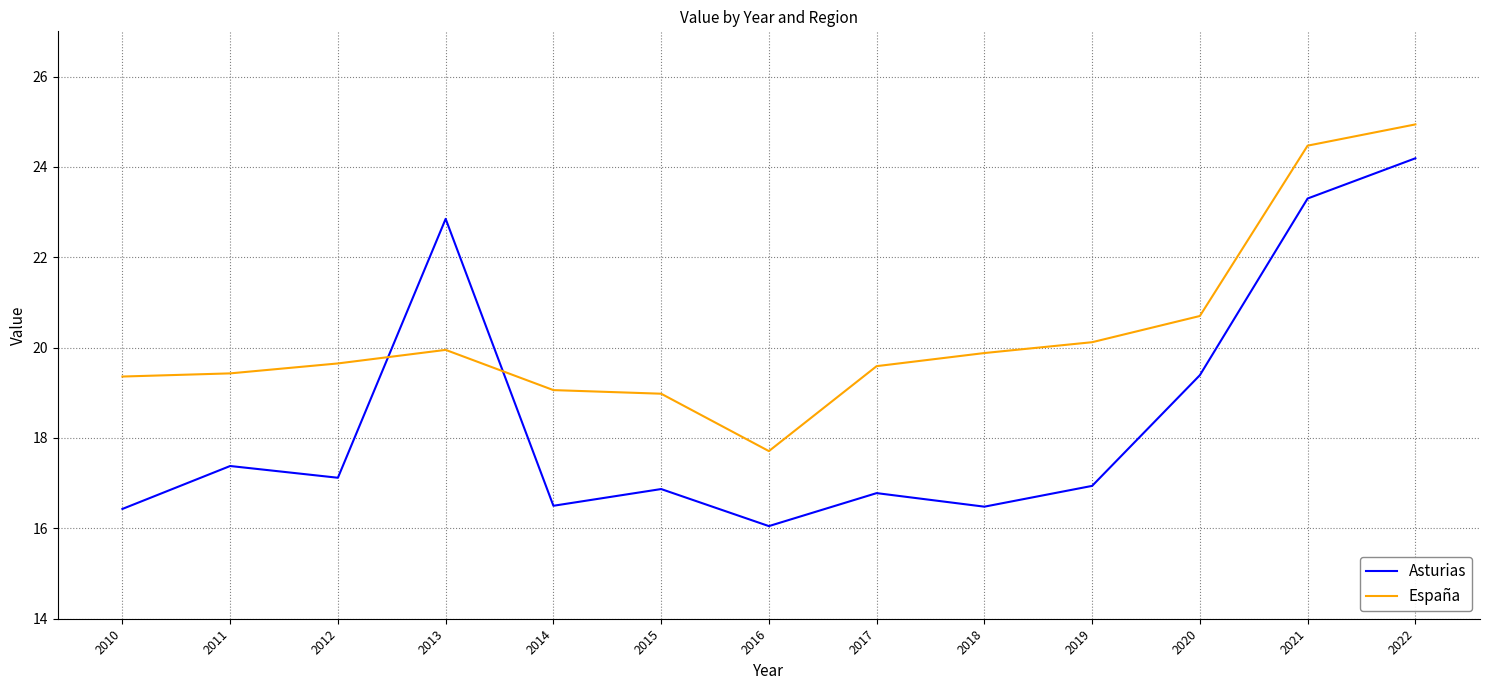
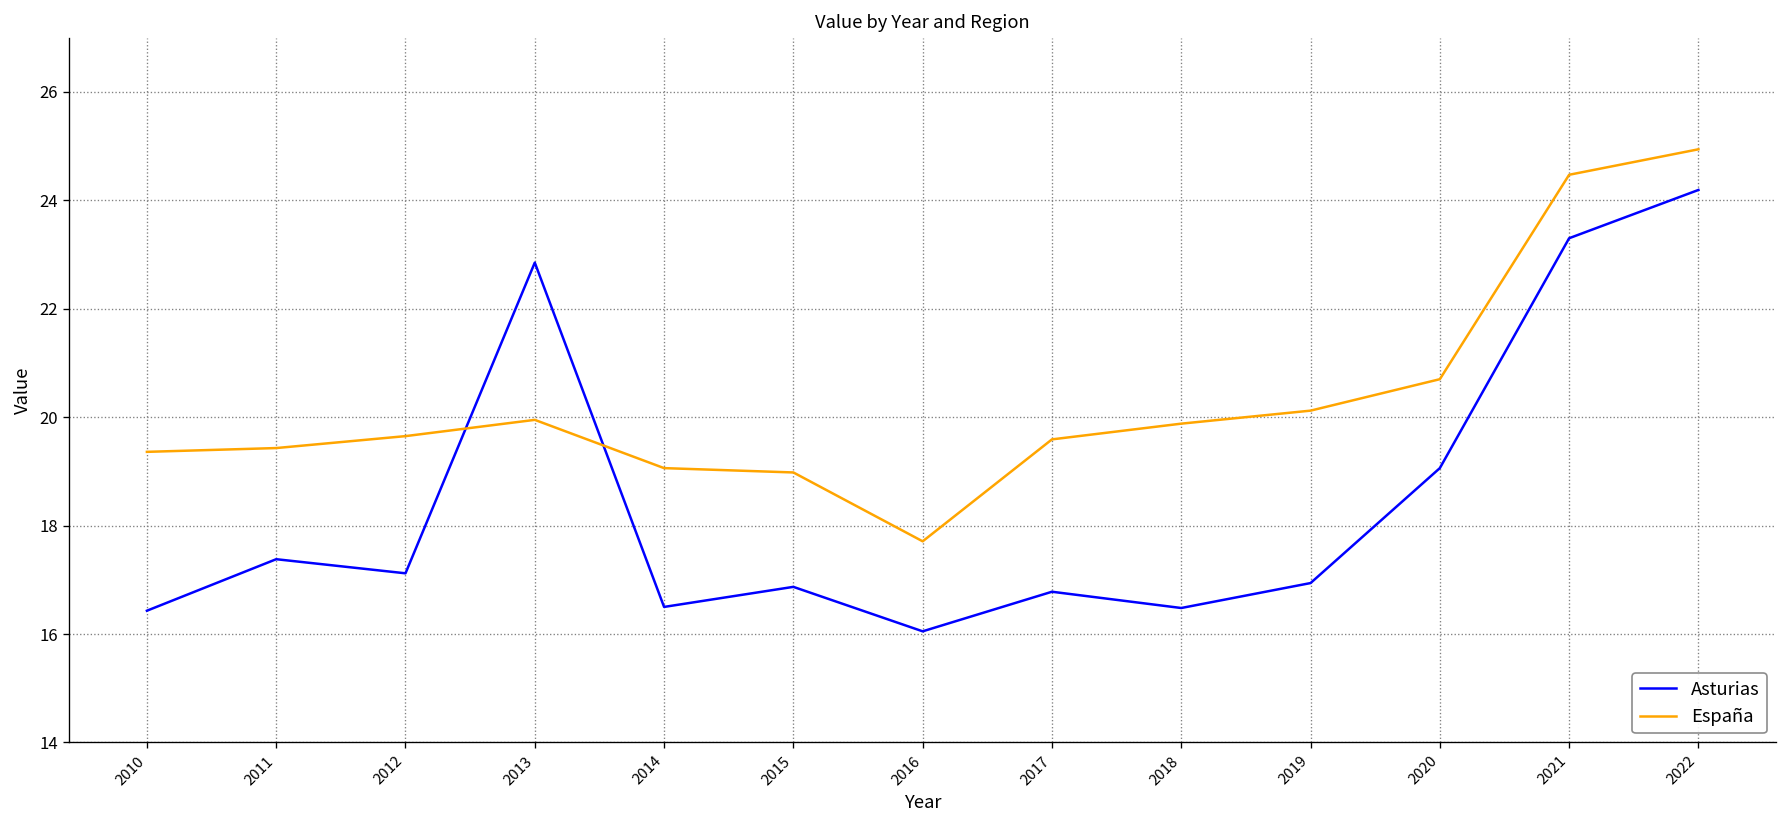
  {
    "Asturias": {
      "2010": 16.4,
      "2011": 17.4,
      "2012": 17.1,
      "2013": 22.9,
      "2014": 16.5,
      "2015": 16.9,
      "2016": 16.1,
      "2017": 16.8,
      "2018": 16.5,
      "2019": 16.9,
-     "2020": 19.4,
+     "2020": 19.1,
      "2021": 23.3,
      "2022": 24.2
    },
    "España": {
      "2010": 19.4,
      "2011": 19.4,
      "2012": 19.7,
      "2013": 20.0,
      "2014": 19.1,
      "2015": 19.0,
      "2016": 17.7,
      "2017": 19.6,
      "2018": 19.9,
      "2019": 20.1,
      "2020": 20.7,
      "2021": 24.5,
      "2022": 24.9
    }
  }
